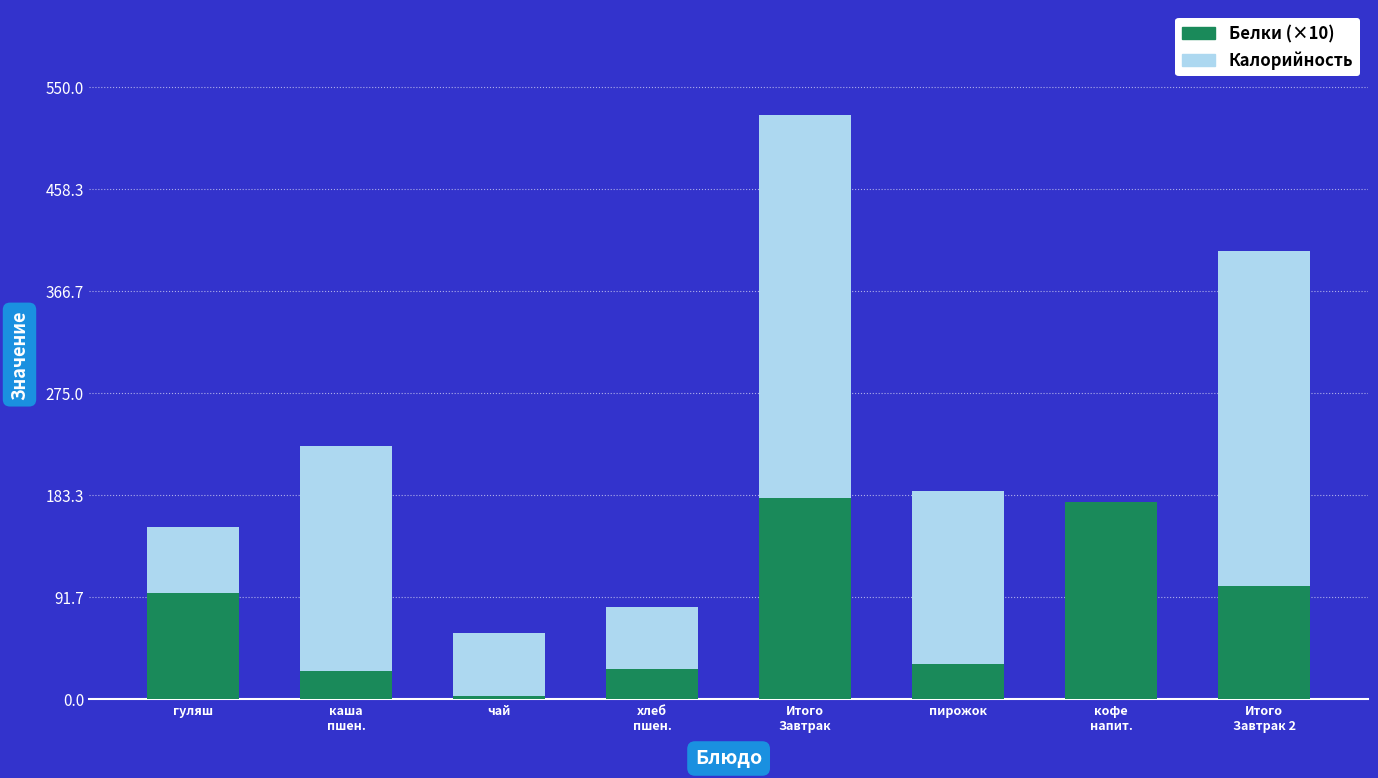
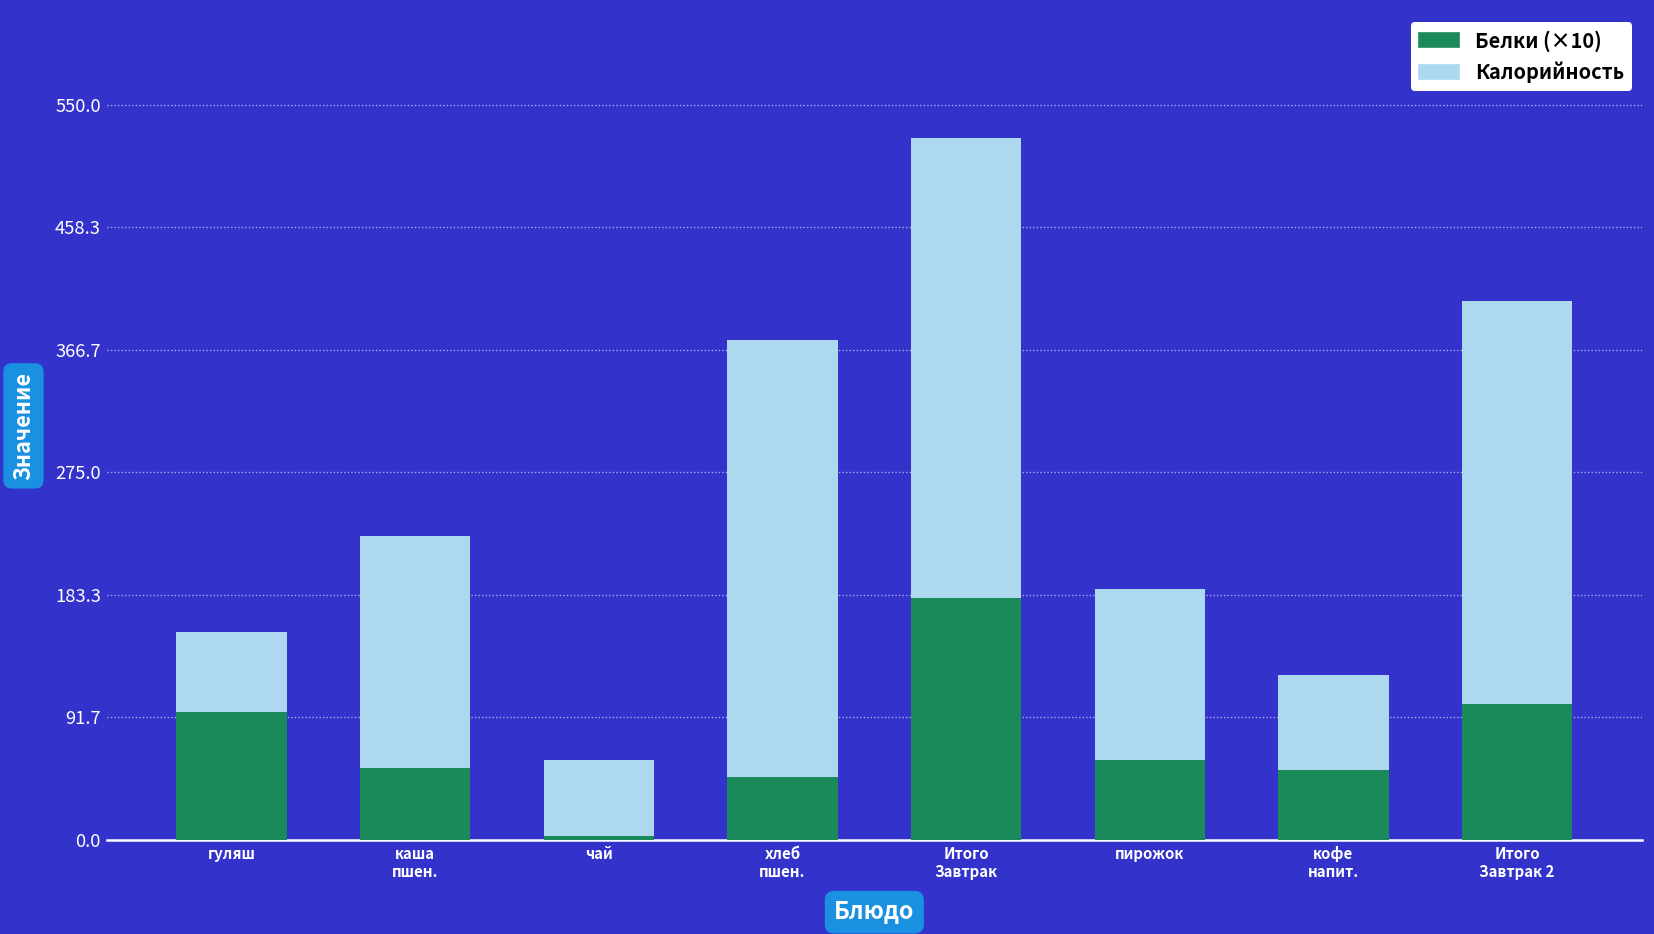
  {
    "Калорийность": {
      "гуляш": 155,
      "каша пшен.": 228,
      "чай": 60,
-     "хлеб пшен.": 83,
+     "хлеб пшен.": 374,
      "Итого Завтрак": 525,
      "пирожок": 188,
      "Итого Завтрак 2": 403
    },
    "Белки (×10)": {
-     "каша пшен.": 26,
-     "хлеб пшен.": 28,
-     "пирожок": 32,
-     "кофе напит.": 177
+     "каша пшен.": 54,
+     "хлеб пшен.": 47,
+     "пирожок": 60,
+     "кофе напит.": 52
    }
  }
